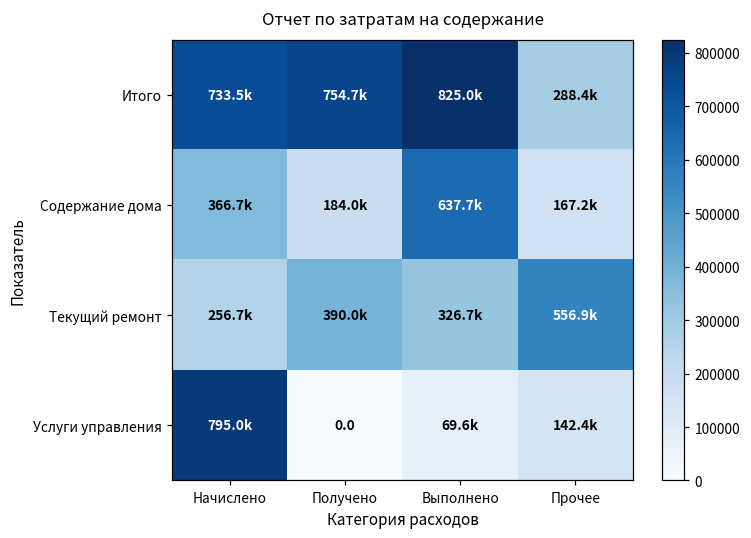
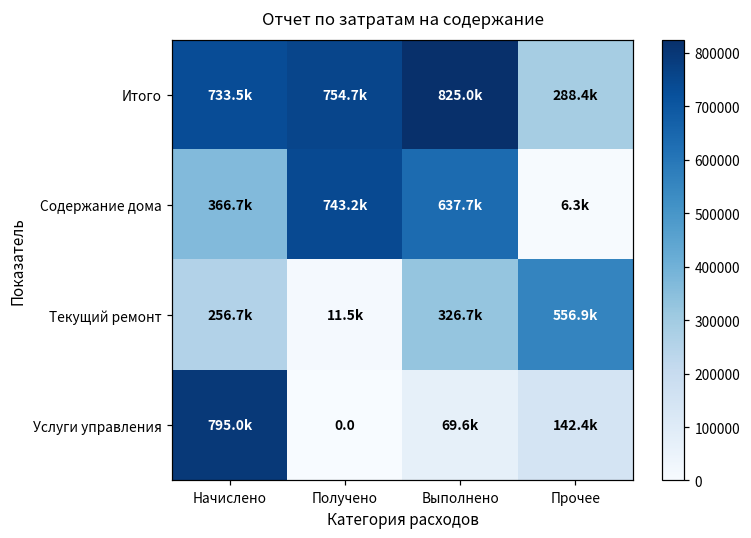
  {
    "Итого": {
      "Начислено": "733.5k",
      "Получено": "754.7k",
      "Выполнено": "825.0k",
      "Прочее": "288.4k"
    },
    "Содержание дома": {
      "Начислено": "366.7k",
-     "Получено": "184.0k",
+     "Получено": "743.2k",
      "Выполнено": "637.7k",
-     "Прочее": "167.2k"
+     "Прочее": "6.3k"
    },
    "Текущий ремонт": {
      "Начислено": "256.7k",
-     "Получено": "390.0k",
+     "Получено": "11.5k",
      "Выполнено": "326.7k",
      "Прочее": "556.9k"
    },
    "Услуги управления": {
      "Начислено": "795.0k",
      "Получено": "0.0",
      "Выполнено": "69.6k",
      "Прочее": "142.4k"
    }
  }
